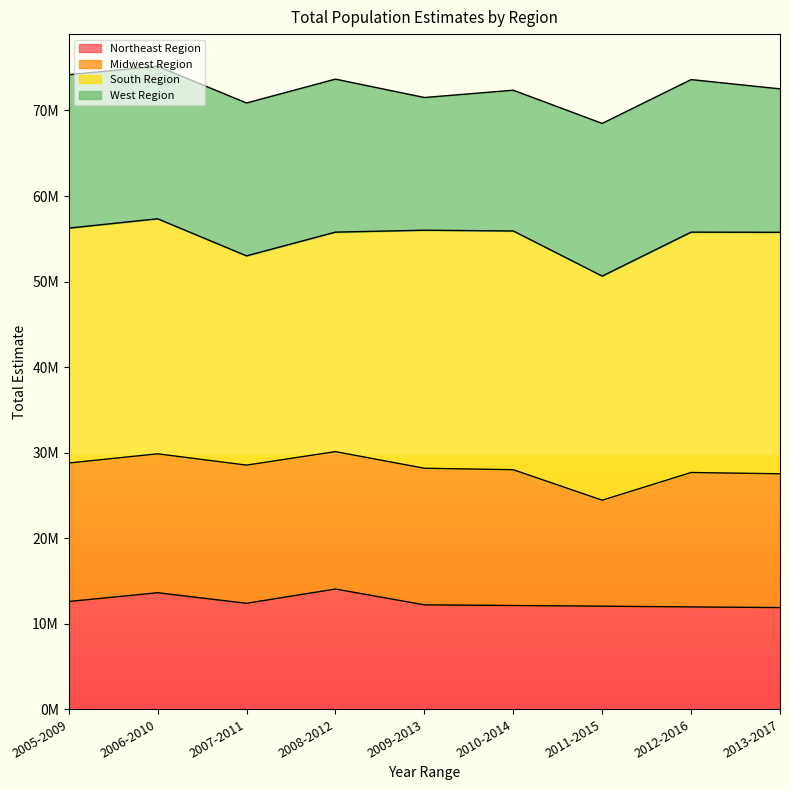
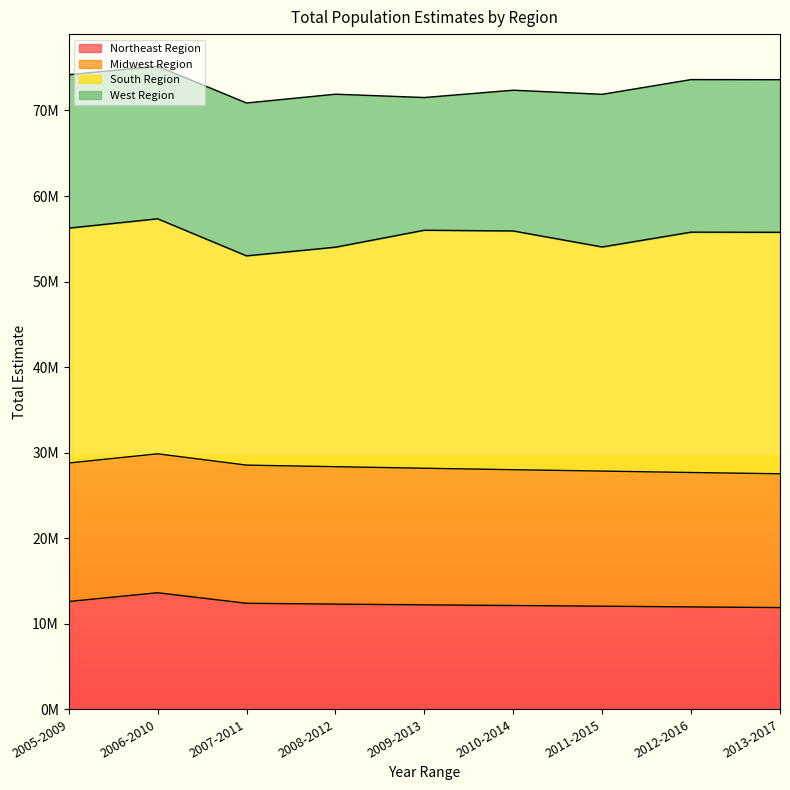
  {
    "Northeast Region": {
      "2005-2009": 13000000,
      "2006-2010": 14000000,
      "2007-2011": 12000000,
-     "2008-2012": 14000000,
+     "2008-2012": 12000000,
      "2009-2013": 12000000,
      "2010-2014": 12000000,
      "2011-2015": 12000000,
      "2012-2016": 12000000,
      "2013-2017": 12000000
    },
    "Midwest Region": {
      "2005-2009": 16000000,
      "2006-2010": 16000000,
      "2007-2011": 16000000,
      "2008-2012": 16000000,
      "2009-2013": 16000000,
      "2010-2014": 16000000,
-     "2011-2015": 12000000,
+     "2011-2015": 16000000,
      "2012-2016": 16000000,
      "2013-2017": 16000000
    },
    "South Region": {
      "2005-2009": 27000000,
      "2006-2010": 27000000,
      "2007-2011": 24000000,
      "2008-2012": 26000000,
      "2009-2013": 28000000,
      "2010-2014": 28000000,
      "2011-2015": 26000000,
      "2012-2016": 28000000,
      "2013-2017": 28000000
    },
    "West Region": {
      "2005-2009": 18000000,
      "2007-2011": 18000000,
      "2008-2012": 18000000,
      "2009-2013": 16000000,
      "2010-2014": 16000000,
      "2011-2015": 18000000,
      "2012-2016": 18000000,
-     "2013-2017": 17000000
+     "2013-2017": 18000000
    }
  }
